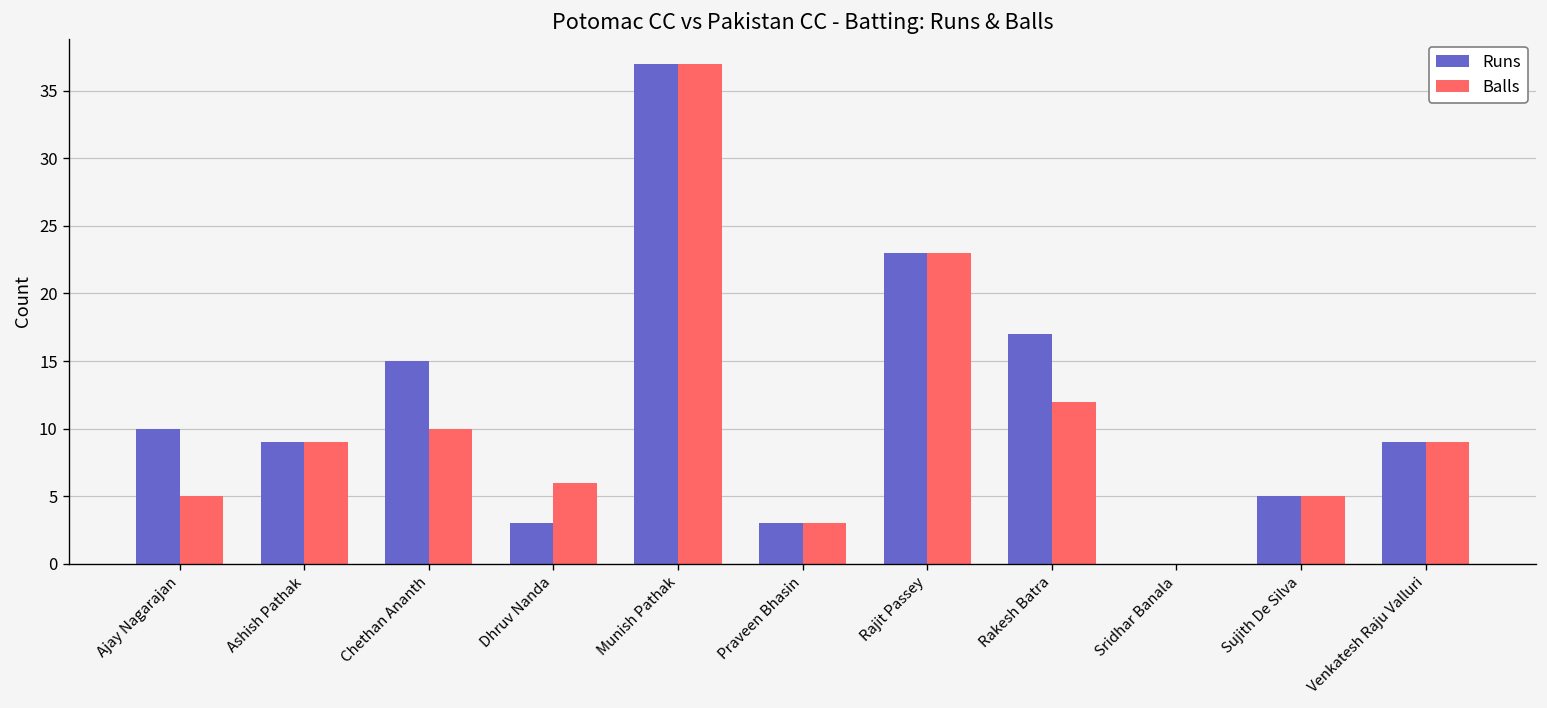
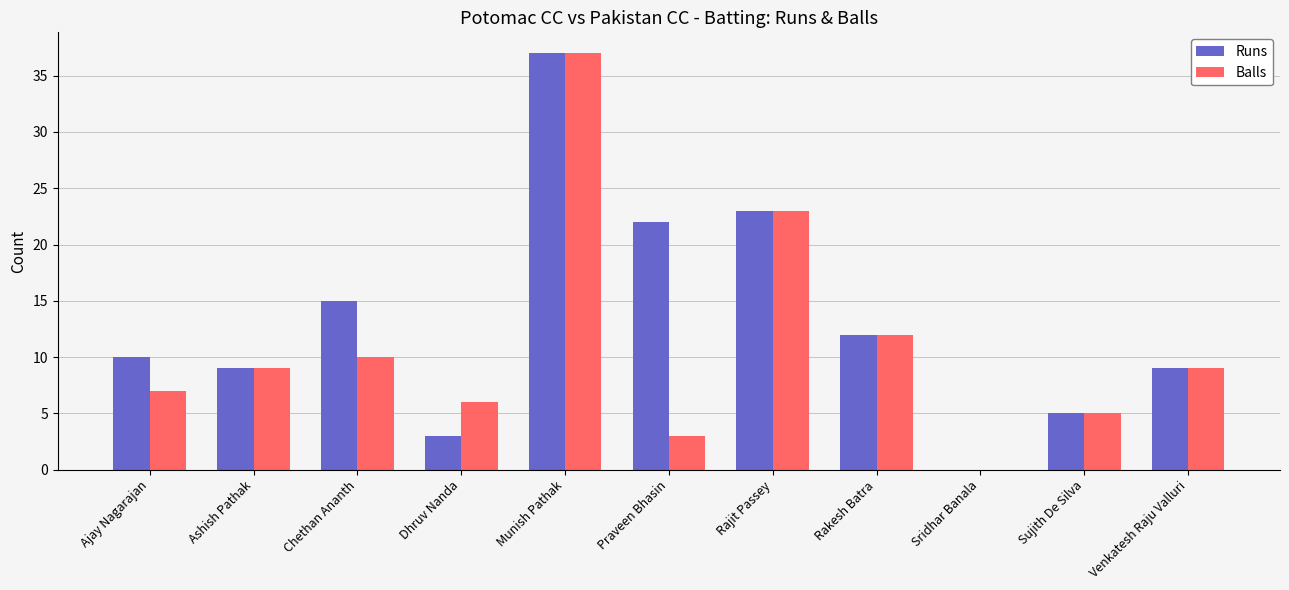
  {
    "Runs": {
      "Ajay Nagarajan": 10,
      "Ashish Pathak": 9,
      "Chethan Ananth": 15,
      "Dhruv Nanda": 3,
      "Munish Pathak": 37,
-     "Praveen Bhasin": 3,
+     "Praveen Bhasin": 22,
      "Rajit Passey": 23,
-     "Rakesh Batra": 17,
+     "Rakesh Batra": 12,
      "Sridhar Banala": 0,
      "Sujith De Silva": 5,
      "Venkatesh Raju Valluri": 9
    },
    "Balls": {
-     "Ajay Nagarajan": 5,
+     "Ajay Nagarajan": 7,
      "Ashish Pathak": 9,
      "Chethan Ananth": 10,
      "Dhruv Nanda": 6,
      "Munish Pathak": 37,
      "Praveen Bhasin": 3,
      "Rajit Passey": 23,
      "Rakesh Batra": 12,
      "Sridhar Banala": 0,
      "Sujith De Silva": 5,
      "Venkatesh Raju Valluri": 9
    }
  }
